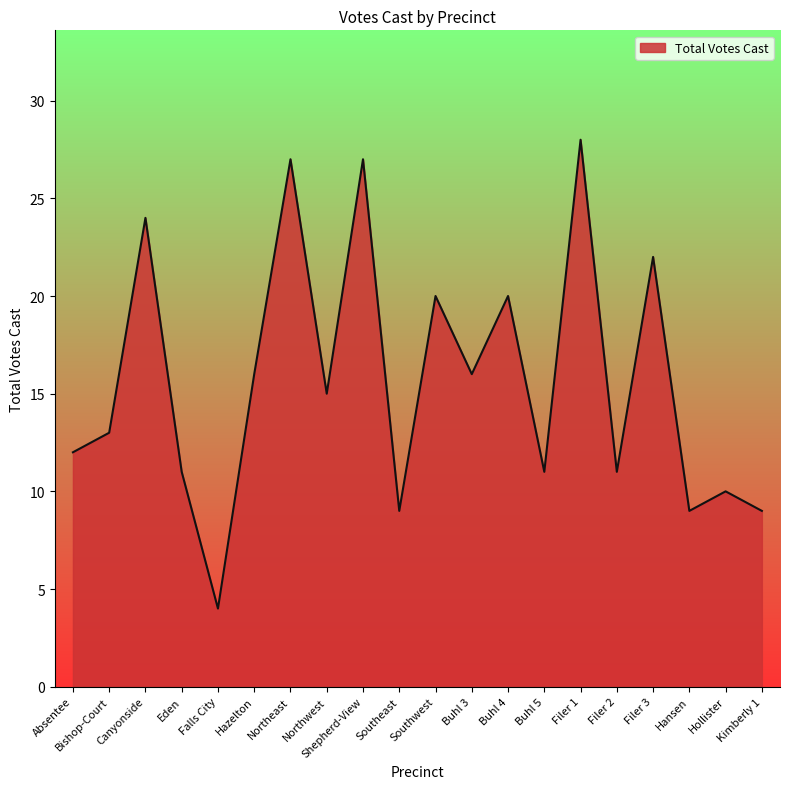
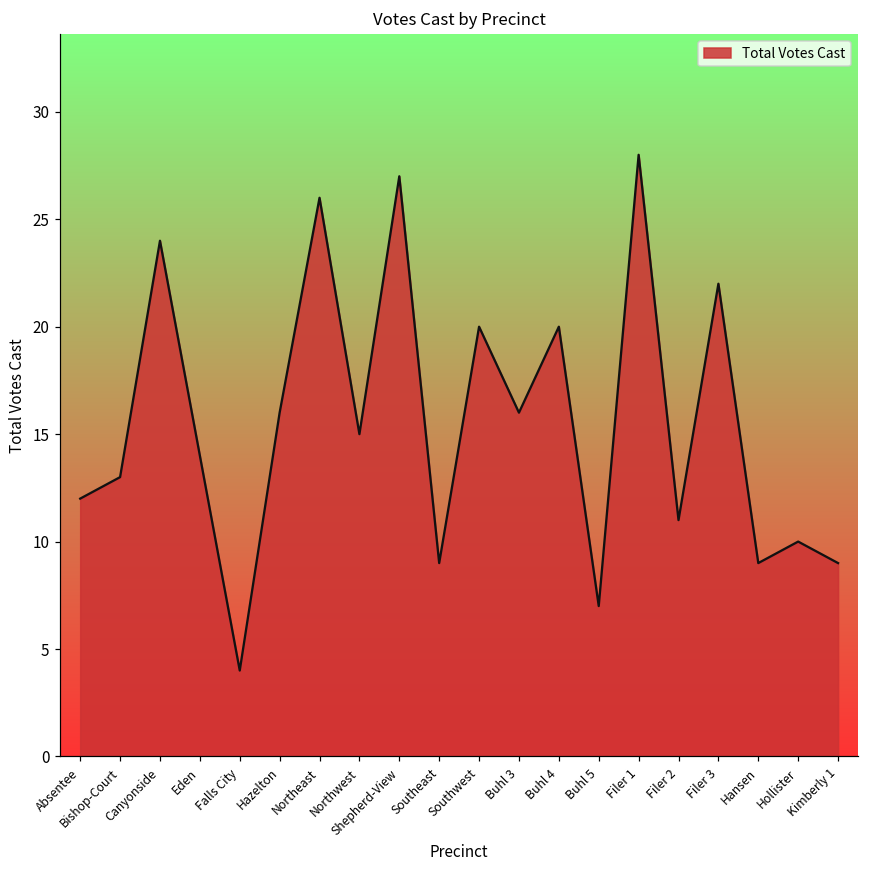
  {
    "Absentee": 12,
    "Bishop-Court": 13,
    "Canyonside": 24,
-   "Eden": 11,
+   "Eden": 14,
    "Falls City": 4,
    "Hazelton": 16,
-   "Northeast": 27,
+   "Northeast": 26,
    "Northwest": 15,
    "Shepherd-View": 27,
    "Southeast": 9,
    "Southwest": 20,
    "Buhl 3": 16,
    "Buhl 4": 20,
-   "Buhl 5": 11,
+   "Buhl 5": 7,
    "Filer 1": 28,
    "Filer 2": 11,
    "Filer 3": 22,
    "Hansen": 9,
    "Hollister": 10,
    "Kimberly 1": 9
  }
